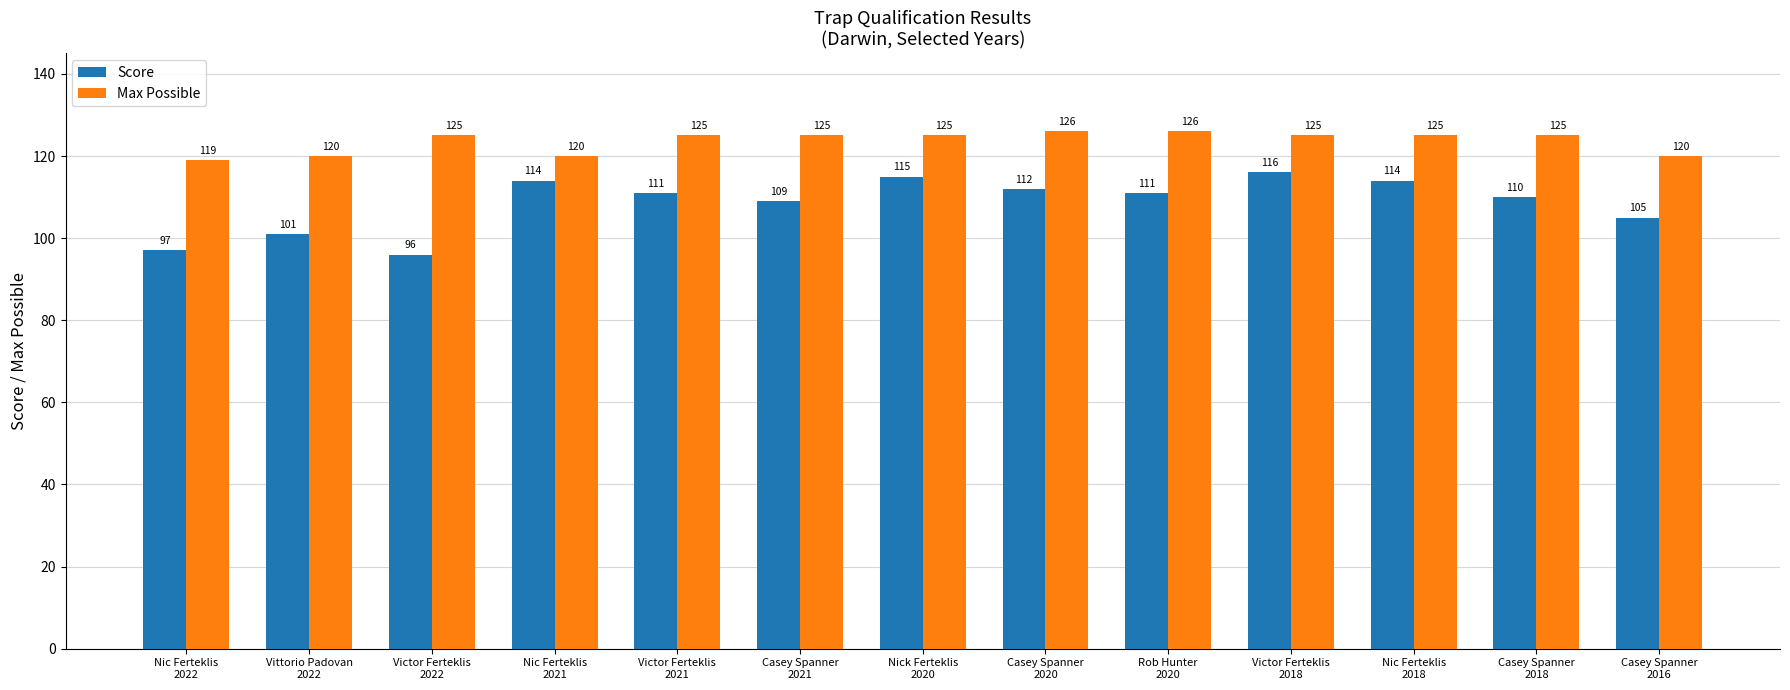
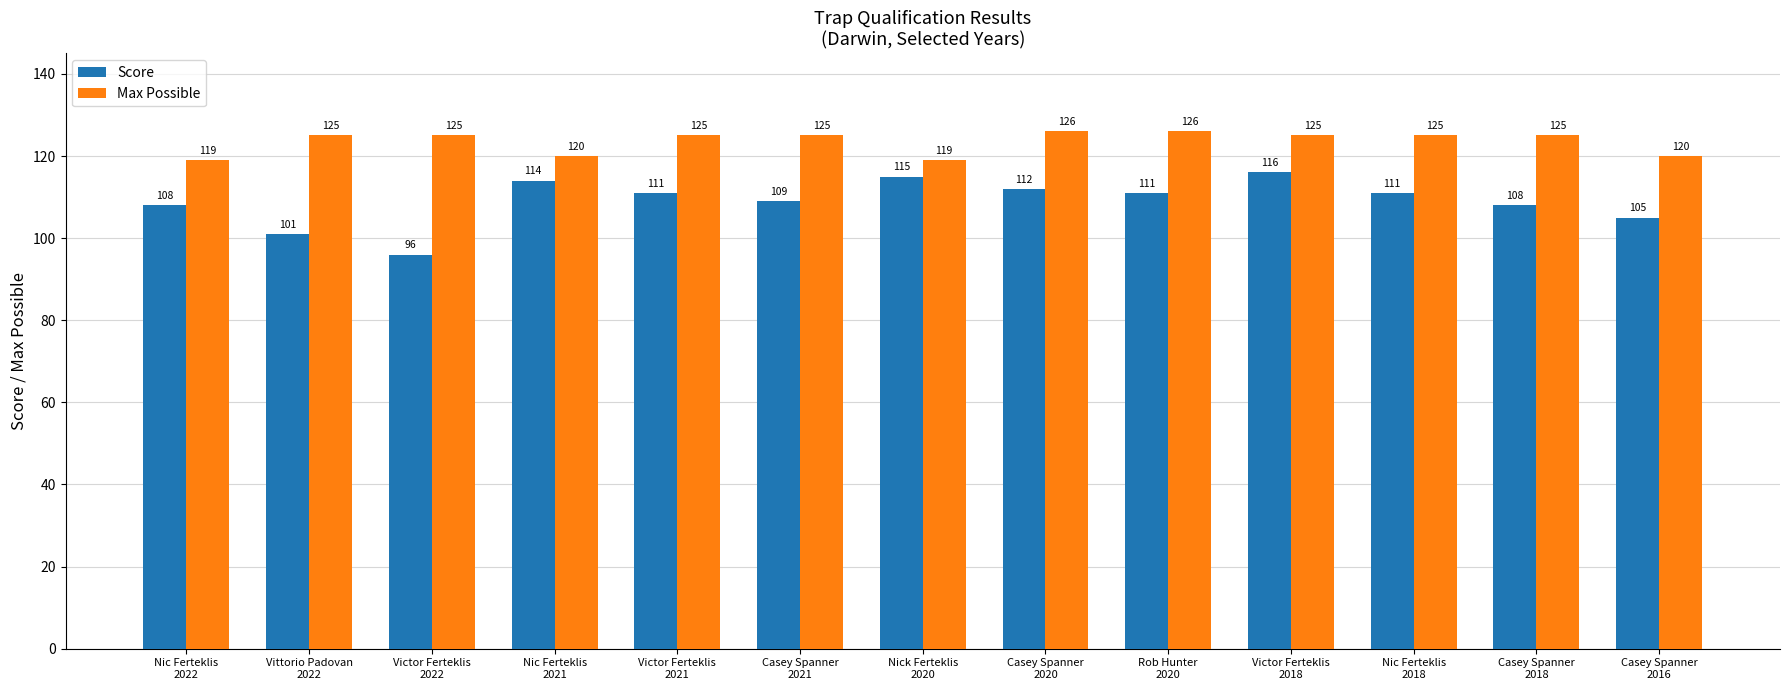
  {
    "Score": {
-     "Nic Ferteklis 2022": 97,
+     "Nic Ferteklis 2022": 108,
      "Vittorio Padovan 2022": 101,
      "Victor Ferteklis 2022": 96,
      "Nic Ferteklis 2021": 114,
      "Victor Ferteklis 2021": 111,
      "Casey Spanner 2021": 109,
      "Nick Ferteklis 2020": 115,
      "Casey Spanner 2020": 112,
      "Rob Hunter 2020": 111,
      "Victor Ferteklis 2018": 116,
-     "Nic Ferteklis 2018": 114,
-     "Casey Spanner 2018": 110,
+     "Nic Ferteklis 2018": 111,
+     "Casey Spanner 2018": 108,
      "Casey Spanner 2016": 105
    },
    "Max Possible": {
      "Nic Ferteklis 2022": 119,
-     "Vittorio Padovan 2022": 120,
+     "Vittorio Padovan 2022": 125,
      "Victor Ferteklis 2022": 125,
      "Nic Ferteklis 2021": 120,
      "Victor Ferteklis 2021": 125,
      "Casey Spanner 2021": 125,
-     "Nick Ferteklis 2020": 125,
+     "Nick Ferteklis 2020": 119,
      "Casey Spanner 2020": 126,
      "Rob Hunter 2020": 126,
      "Victor Ferteklis 2018": 125,
      "Nic Ferteklis 2018": 125,
      "Casey Spanner 2018": 125,
      "Casey Spanner 2016": 120
    }
  }
